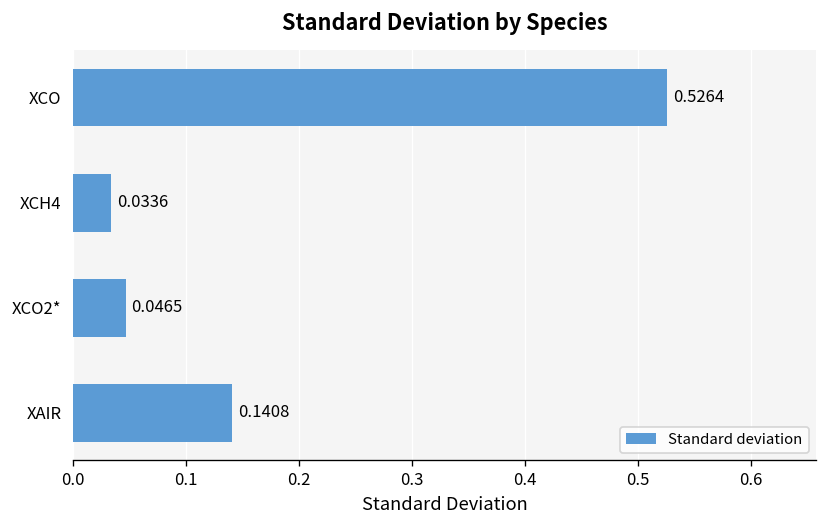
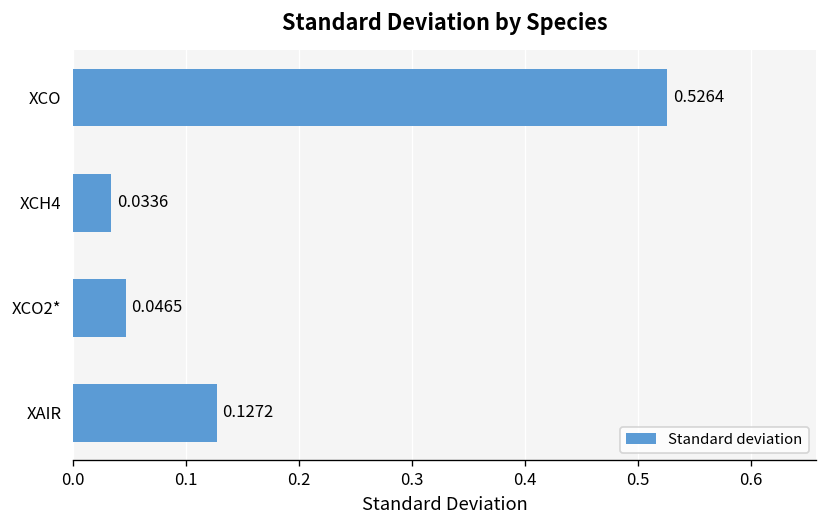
  {
    "XCO": 0.5264,
    "XCH4": 0.0336,
    "XCO2*": 0.0465,
-   "XAIR": 0.1408
+   "XAIR": 0.1272
  }
